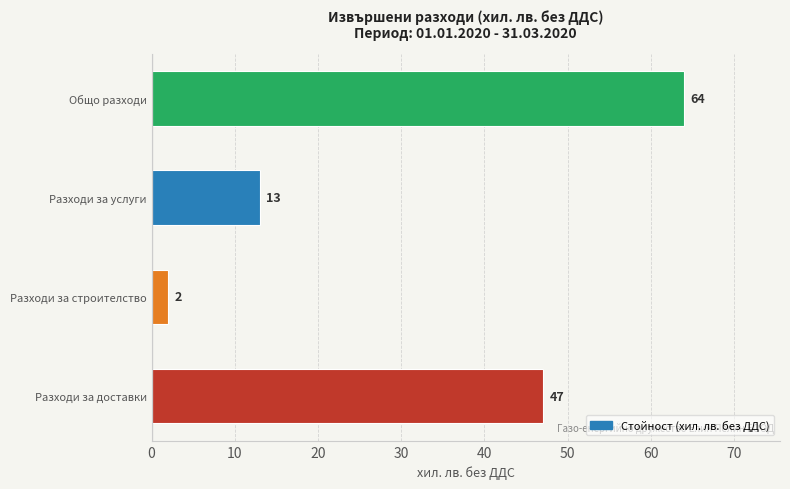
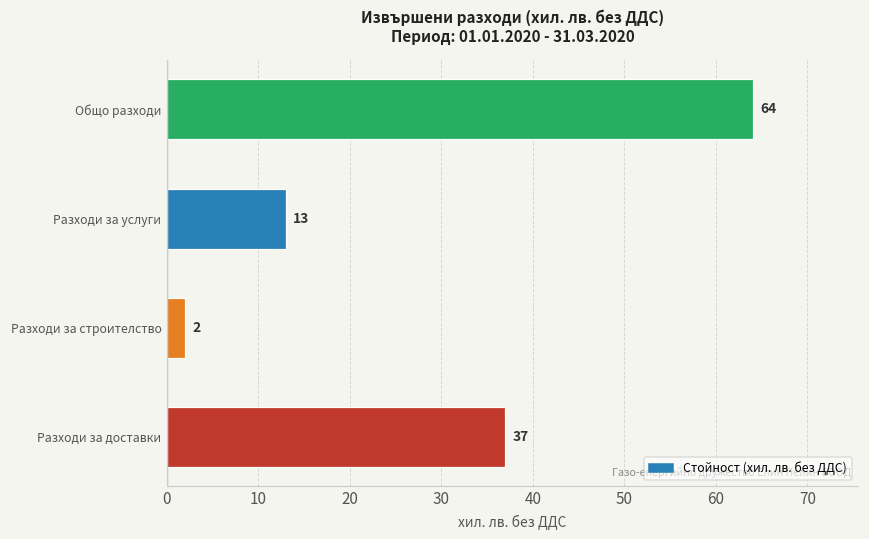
  {
    "Общо разходи": 64,
    "Разходи за услуги": 13,
    "Разходи за строителство": 2,
-   "Разходи за доставки": 47
+   "Разходи за доставки": 37
  }
